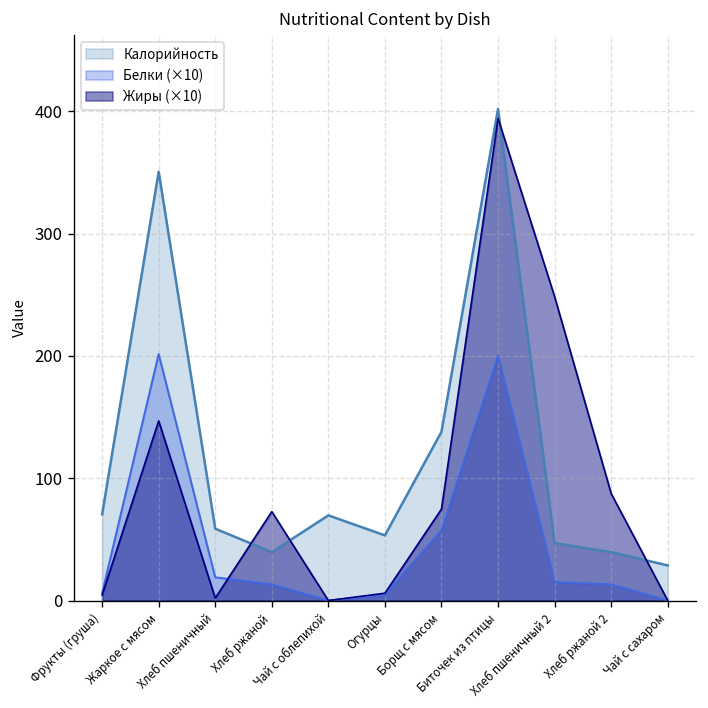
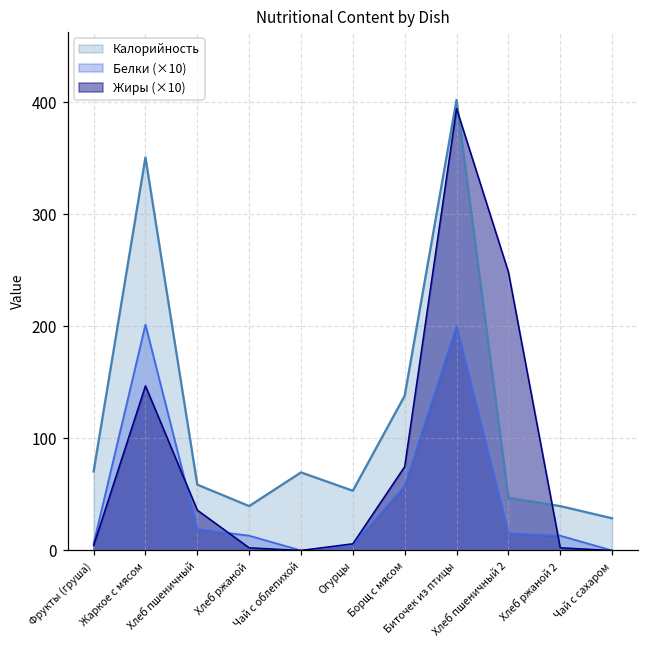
  {
    "Жиры (×10)": {
      "Жаркое с мясом": 147,
-     "Хлеб пшеничный": 2,
-     "Хлеб ржаной": 73,
+     "Хлеб пшеничный": 36,
+     "Хлеб ржаной": 2,
      "Борщ с мясом": 75,
      "Биточек из птицы": 394,
      "Хлеб пшеничный 2": 249,
-     "Хлеб ржаной 2": 88
+     "Хлеб ржаной 2": 2
    }
  }
